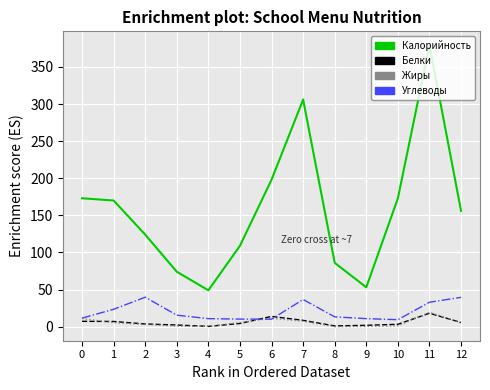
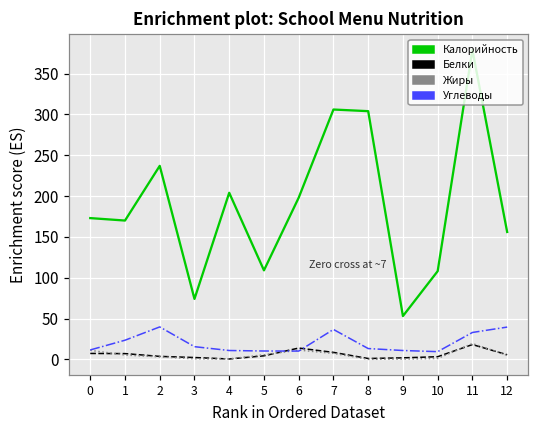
  {
    "Калорийность": {
      "0": 170,
      "1": 170,
-     "2": 120,
+     "2": 240,
      "3": 70,
-     "4": 50,
+     "4": 200,
      "5": 110,
      "6": 200,
      "7": 310,
-     "8": 90,
+     "8": 300,
      "9": 50,
-     "10": 170,
+     "10": 110,
      "12": 160
    },
    "Белки": {
      "0": 10
    },
    "Углеводы": {
      "1": 20,
      "2": 40,
      "3": 20,
      "4": 10,
      "5": 10,
      "7": 40,
      "8": 10,
      "9": 10,
      "10": 10,
      "11": 30,
      "12": 40
    }
  }
